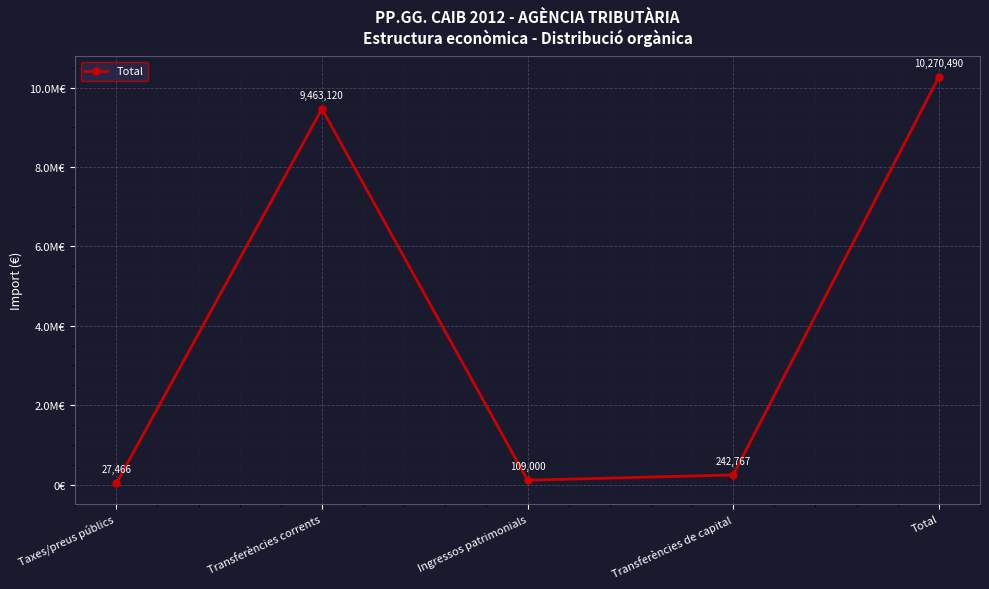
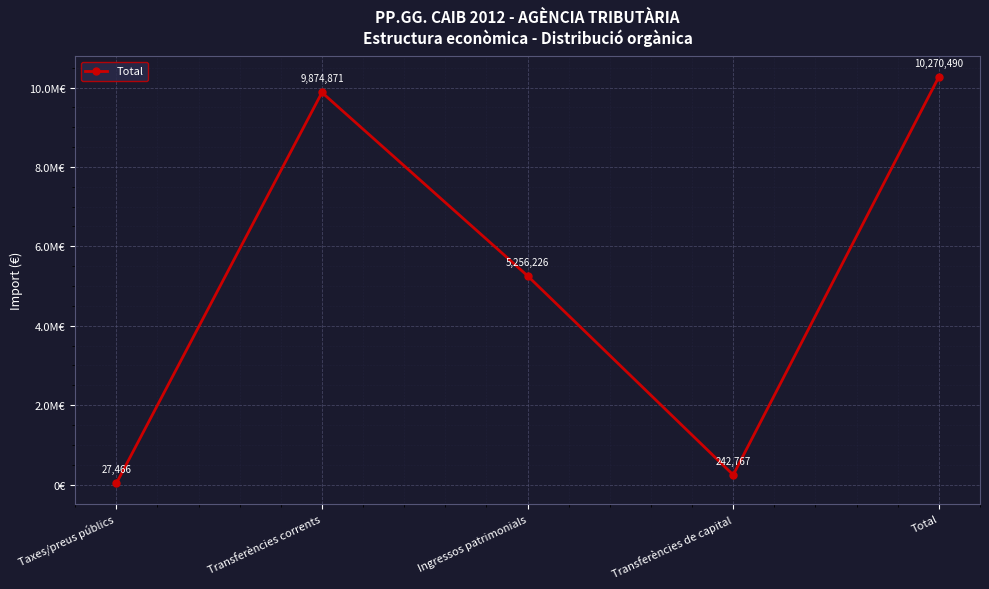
  {
    "Taxes/preus públics": "27,466",
-   "Transferències corrents": "9,463,120",
-   "Ingressos patrimonials": "109,000",
+   "Transferències corrents": "9,874,871",
+   "Ingressos patrimonials": "5,256,226",
    "Transferències de capital": "242,767",
    "Total": "10,270,490"
  }
